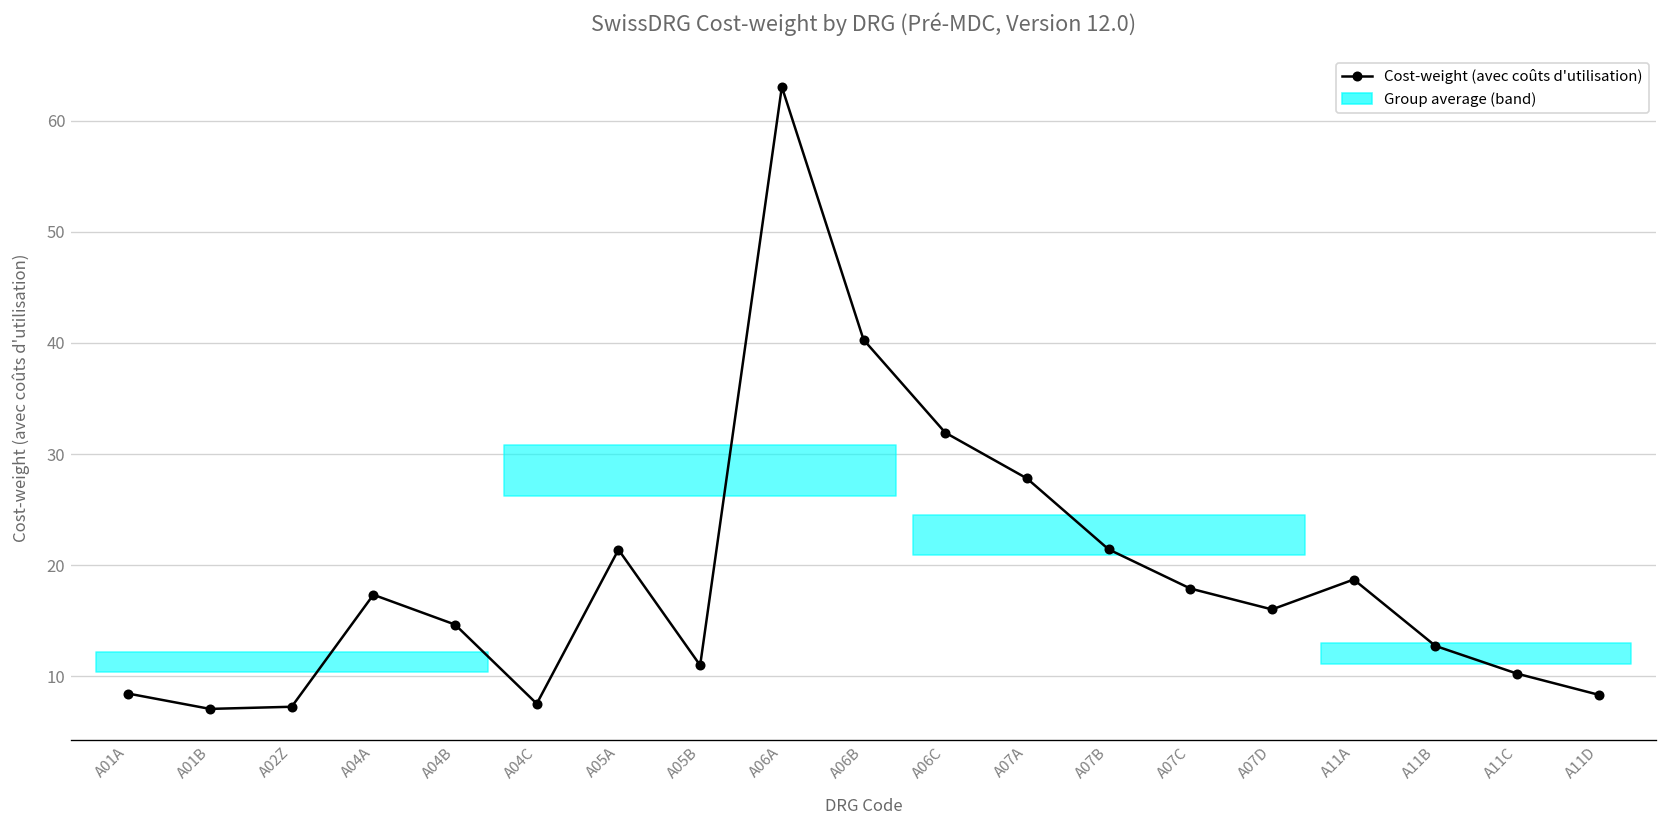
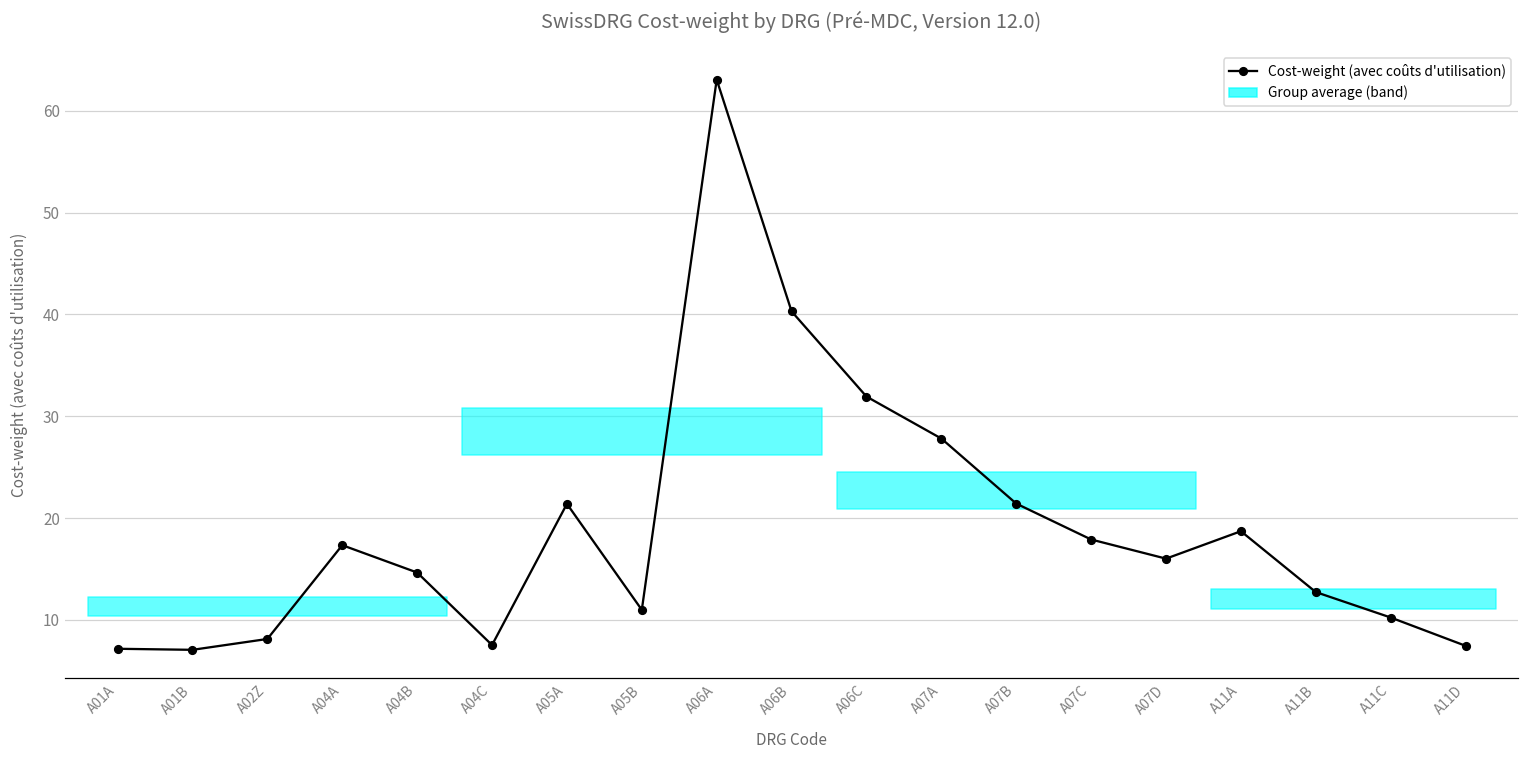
  {
    "Cost-weight (avec coûts d'utilisation)": {
-     "A01A": 8,
+     "A01A": 7,
      "A01B": 7,
-     "A02Z": 7,
+     "A02Z": 8,
      "A04A": 17,
      "A04B": 15,
      "A04C": 8,
      "A05A": 21,
      "A05B": 11,
      "A06A": 63,
      "A06B": 40,
      "A06C": 32,
      "A07A": 28,
      "A07B": 21,
      "A07C": 18,
      "A07D": 16,
      "A11A": 19,
      "A11B": 13,
      "A11C": 10,
-     "A11D": 8
+     "A11D": 7
    }
  }
